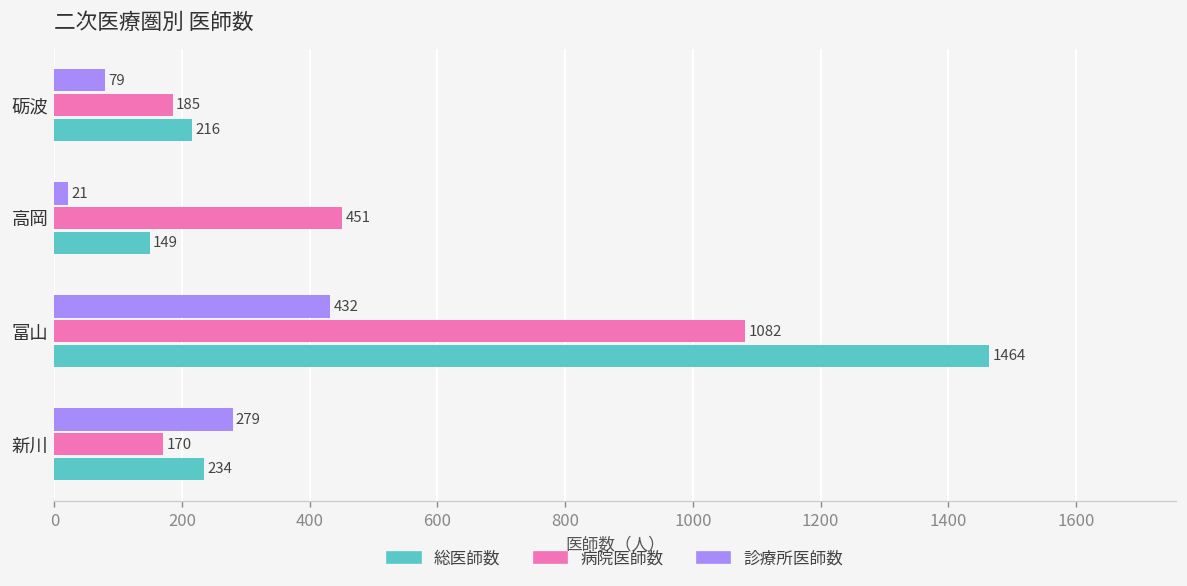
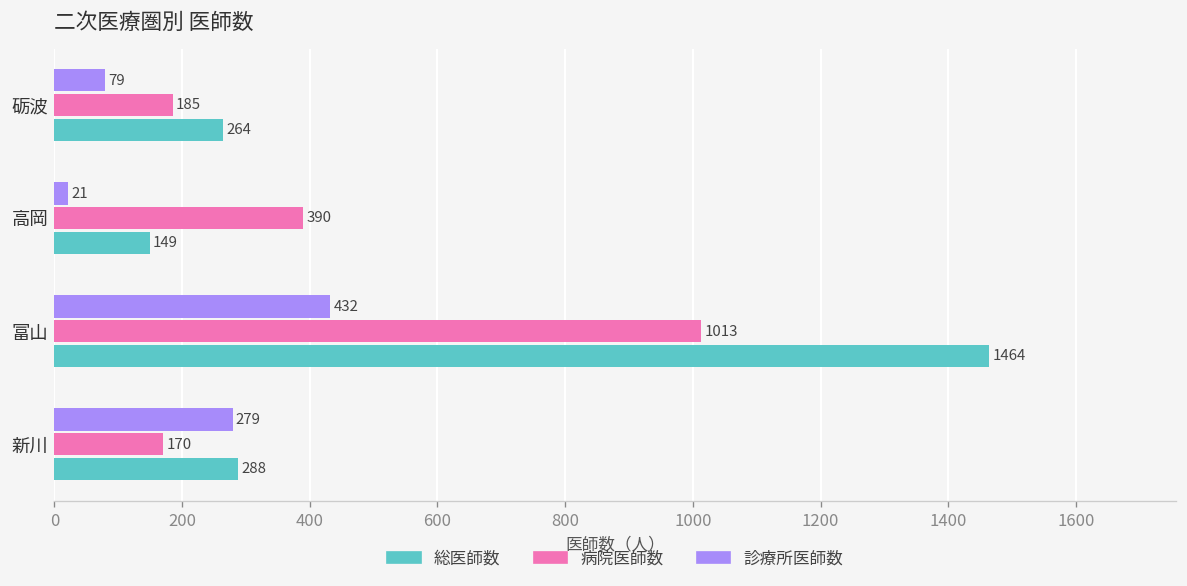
  {
    "総医師数": {
-     "砺波": 216,
+     "砺波": 264,
      "高岡": 149,
      "富山": 1464,
-     "新川": 234
+     "新川": 288
    },
    "病院医師数": {
      "砺波": 185,
-     "高岡": 451,
-     "富山": 1082,
+     "高岡": 390,
+     "富山": 1013,
      "新川": 170
    },
    "診療所医師数": {
      "砺波": 79,
      "高岡": 21,
      "富山": 432,
      "新川": 279
    }
  }
